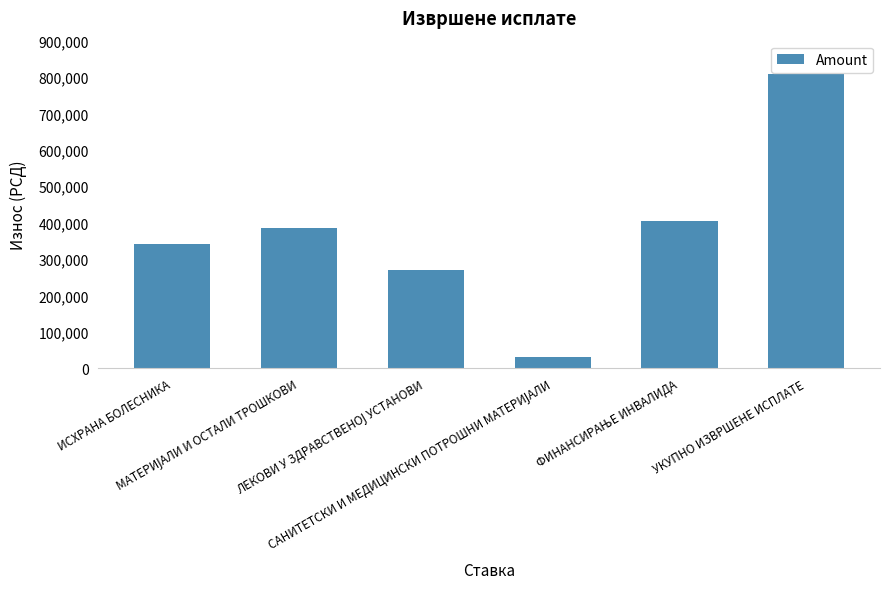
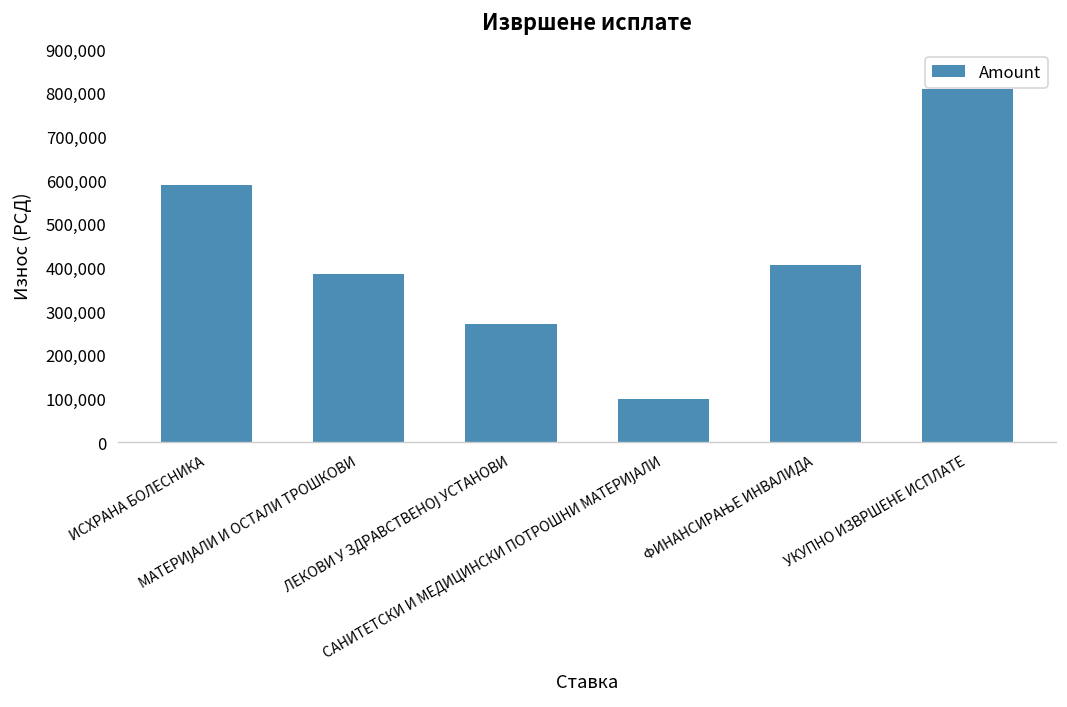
  {
-   "ИСХРАНА БОЛЕСНИКА": "340,000",
+   "ИСХРАНА БОЛЕСНИКА": "590,000",
    "МАТЕРИЈАЛИ И ОСТАЛИ ТРОШКОВИ": "380,000",
    "ЛЕКОВИ У ЗДРАВСТВЕНОЈ УСТАНОВИ": "270,000",
-   "САНИТЕТСКИ И МЕДИЦИНСКИ ПОТРОШНИ МАТЕРИЈАЛИ": "30,000",
+   "САНИТЕТСКИ И МЕДИЦИНСКИ ПОТРОШНИ МАТЕРИЈАЛИ": "100,000",
    "ФИНАНСИРАЊЕ ИНВАЛИДА": "410,000",
    "УКУПНО ИЗВРШЕНЕ ИСПЛАТЕ": "810,000"
  }
